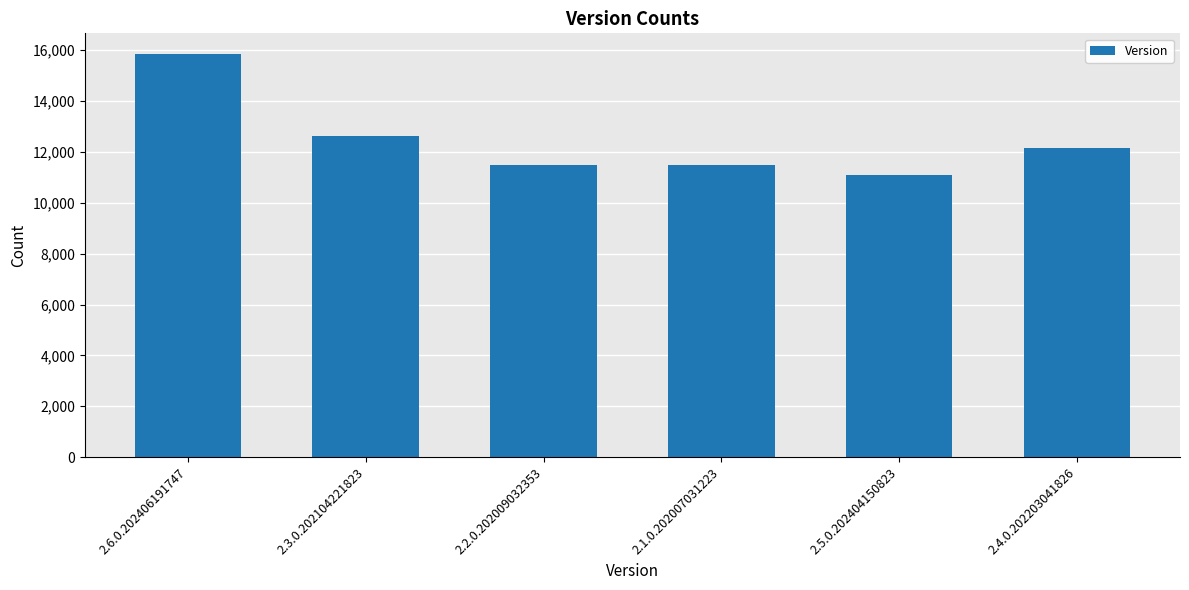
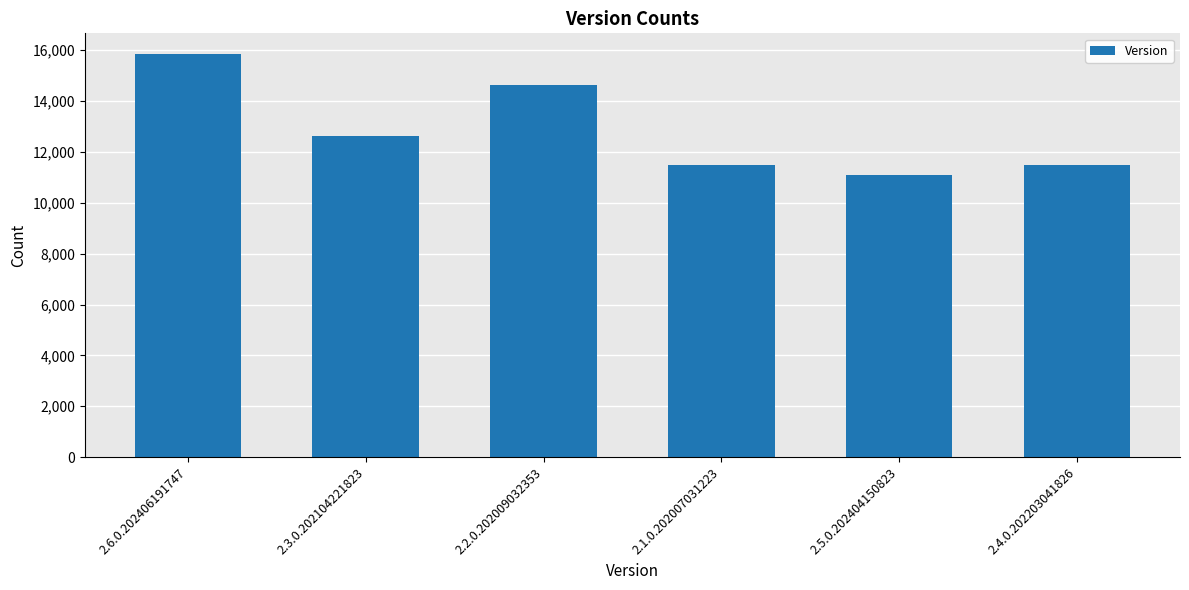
  {
    "2.6.0.202406191747": "15,900",
    "2.3.0.202104221823": "12,600",
-   "2.2.0.202009032353": "11,500",
+   "2.2.0.202009032353": "14,600",
    "2.1.0.202007031223": "11,500",
    "2.5.0.202404150823": "11,100",
-   "2.4.0.202203041826": "12,200"
+   "2.4.0.202203041826": "11,500"
  }
